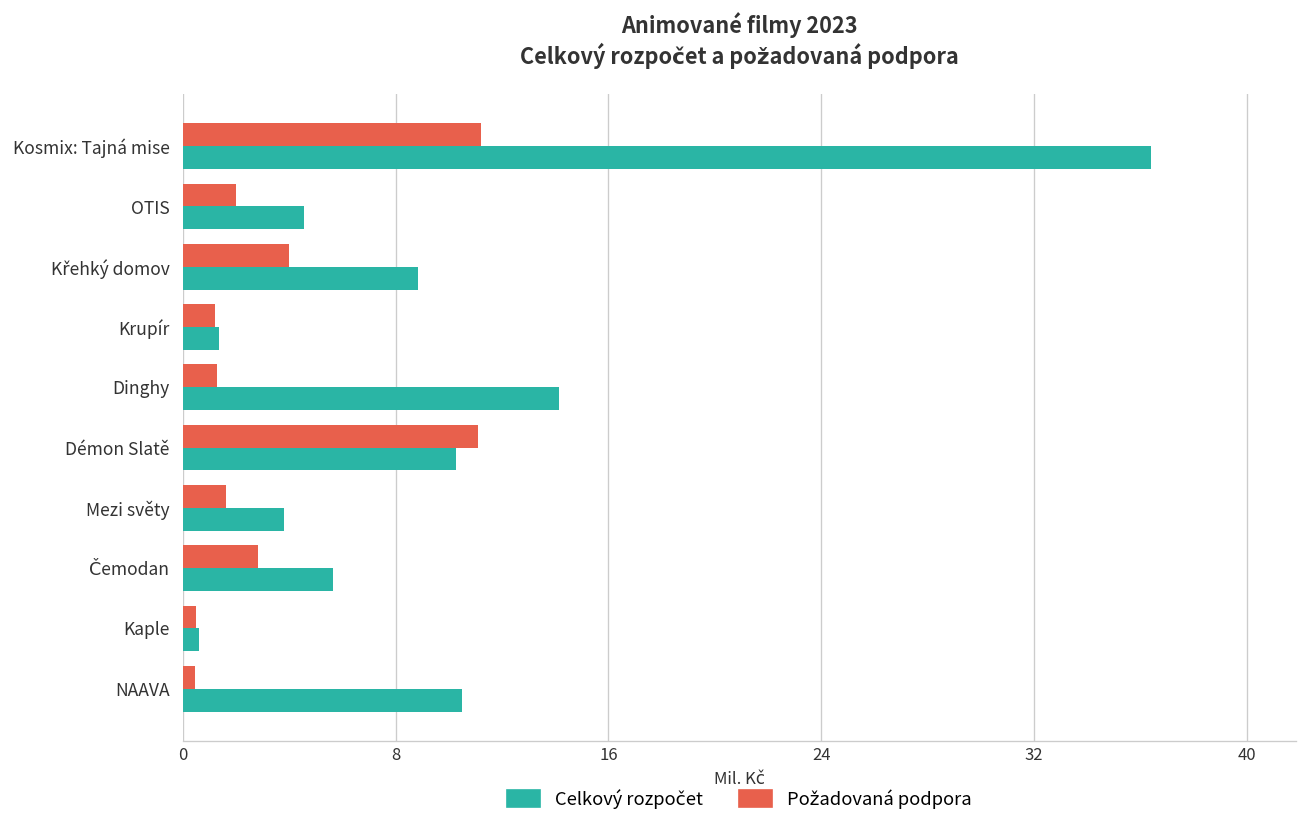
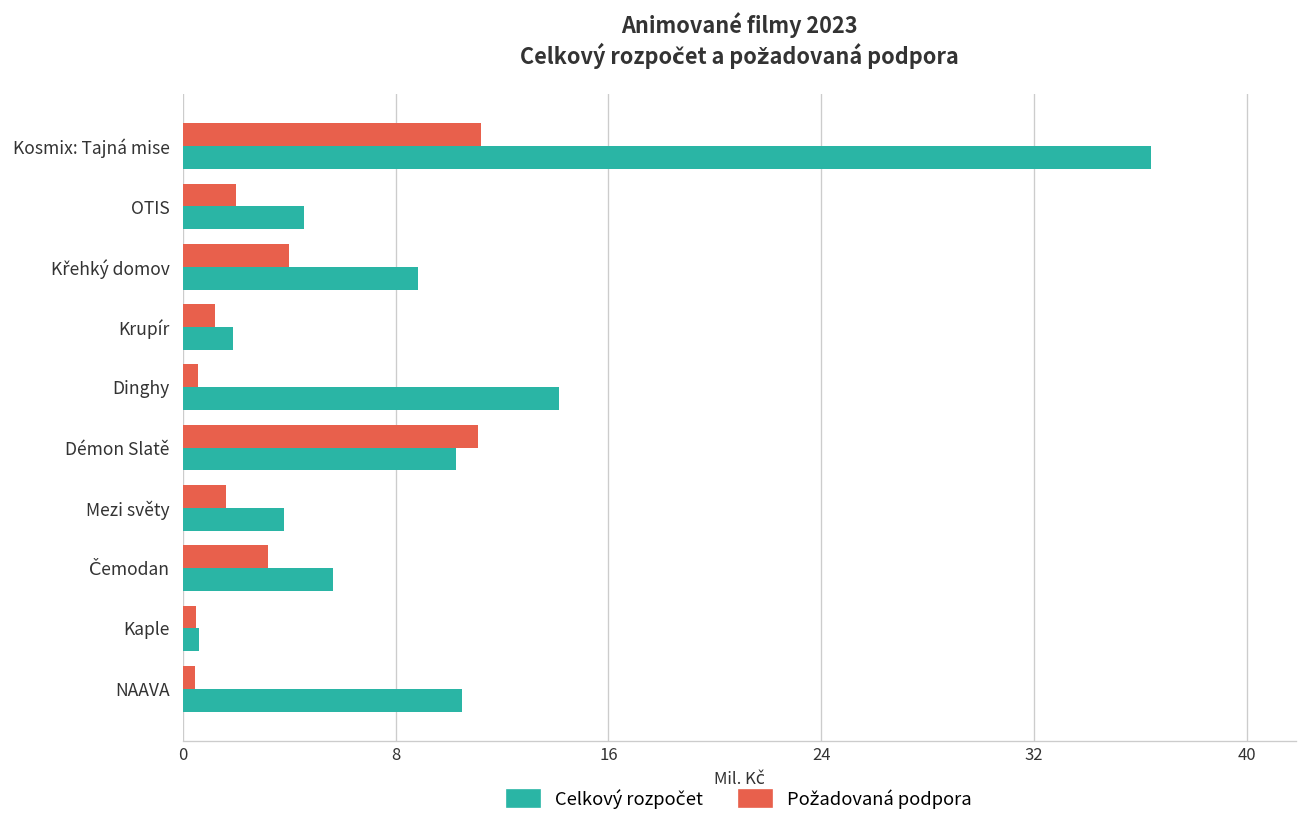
  {
    "Celkový rozpočet": {
      "Kosmix: Tajná mise": 36.4,
      "OTIS": 4.6,
      "Křehký domov": 8.8,
-     "Krupír": 1.4,
+     "Krupír": 1.9,
      "Dinghy": 14.1,
      "Démon Slatě": 10.3,
      "Mezi světy": 3.8,
      "Čemodan": 5.6,
      "Kaple": 0.6,
      "NAAVA": 10.5
    },
    "Požadovaná podpora": {
      "Kosmix: Tajná mise": 11.2,
      "OTIS": 2.0,
      "Křehký domov": 4.0,
      "Krupír": 1.2,
-     "Dinghy": 1.3,
+     "Dinghy": 0.6,
      "Démon Slatě": 11.1,
      "Mezi světy": 1.6,
-     "Čemodan": 2.8,
+     "Čemodan": 3.2,
      "Kaple": 0.5,
      "NAAVA": 0.5
    }
  }
